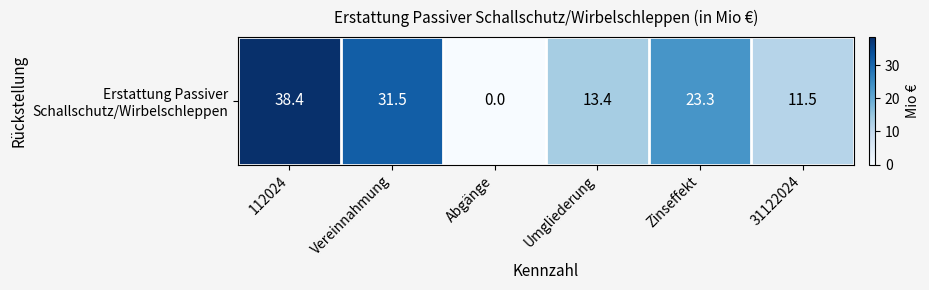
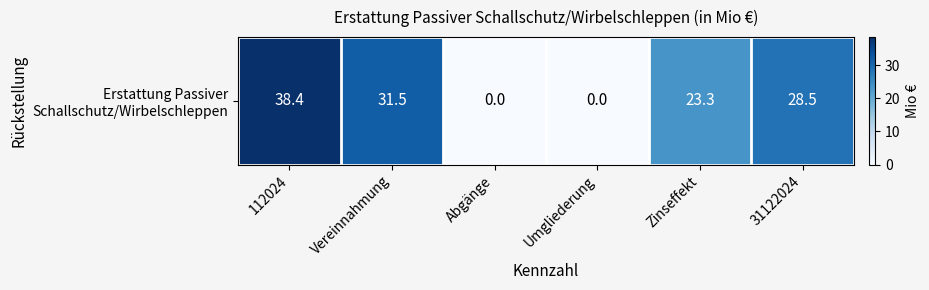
  {
    "Erstattung Passiver Schallschutz/Wirbelschleppen": {
      "112024": 38.4,
      "Vereinnahmung": 31.5,
      "Abgänge": 0.0,
-     "Umgliederung": 13.4,
+     "Umgliederung": 0.0,
      "Zinseffekt": 23.3,
-     "31122024": 11.5
+     "31122024": 28.5
    }
  }
